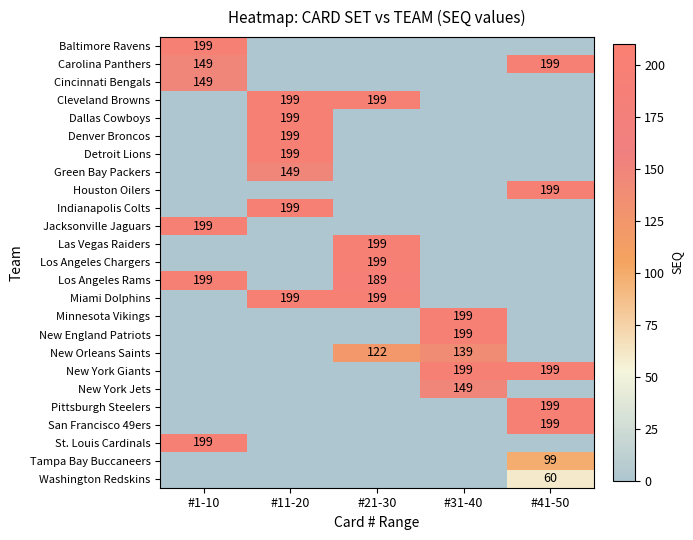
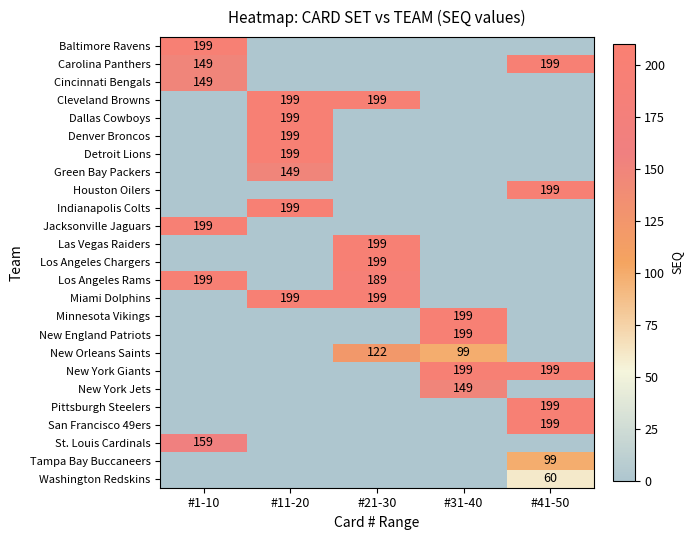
  {
    "Baltimore Ravens": {
      "#1-10": 199
    },
    "Carolina Panthers": {
      "#1-10": 149,
      "#41-50": 199
    },
    "Cincinnati Bengals": {
      "#1-10": 149
    },
    "Cleveland Browns": {
      "#11-20": 199,
      "#21-30": 199
    },
    "Dallas Cowboys": {
      "#11-20": 199
    },
    "Denver Broncos": {
      "#11-20": 199
    },
    "Detroit Lions": {
      "#11-20": 199
    },
    "Green Bay Packers": {
      "#11-20": 149
    },
    "Houston Oilers": {
      "#41-50": 199
    },
    "Indianapolis Colts": {
      "#11-20": 199
    },
    "Jacksonville Jaguars": {
      "#1-10": 199
    },
    "Las Vegas Raiders": {
      "#21-30": 199
    },
    "Los Angeles Chargers": {
      "#21-30": 199
    },
    "Los Angeles Rams": {
      "#1-10": 199,
      "#21-30": 189
    },
    "Miami Dolphins": {
      "#11-20": 199,
      "#21-30": 199
    },
    "Minnesota Vikings": {
      "#31-40": 199
    },
    "New England Patriots": {
      "#31-40": 199
    },
    "New Orleans Saints": {
      "#21-30": 122,
-     "#31-40": 139
+     "#31-40": 99
    },
    "New York Giants": {
      "#31-40": 199,
      "#41-50": 199
    },
    "New York Jets": {
      "#31-40": 149
    },
    "Pittsburgh Steelers": {
      "#41-50": 199
    },
    "San Francisco 49ers": {
      "#41-50": 199
    },
    "St. Louis Cardinals": {
-     "#1-10": 199
+     "#1-10": 159
    },
    "Tampa Bay Buccaneers": {
      "#41-50": 99
    },
    "Washington Redskins": {
      "#41-50": 60
    }
  }
